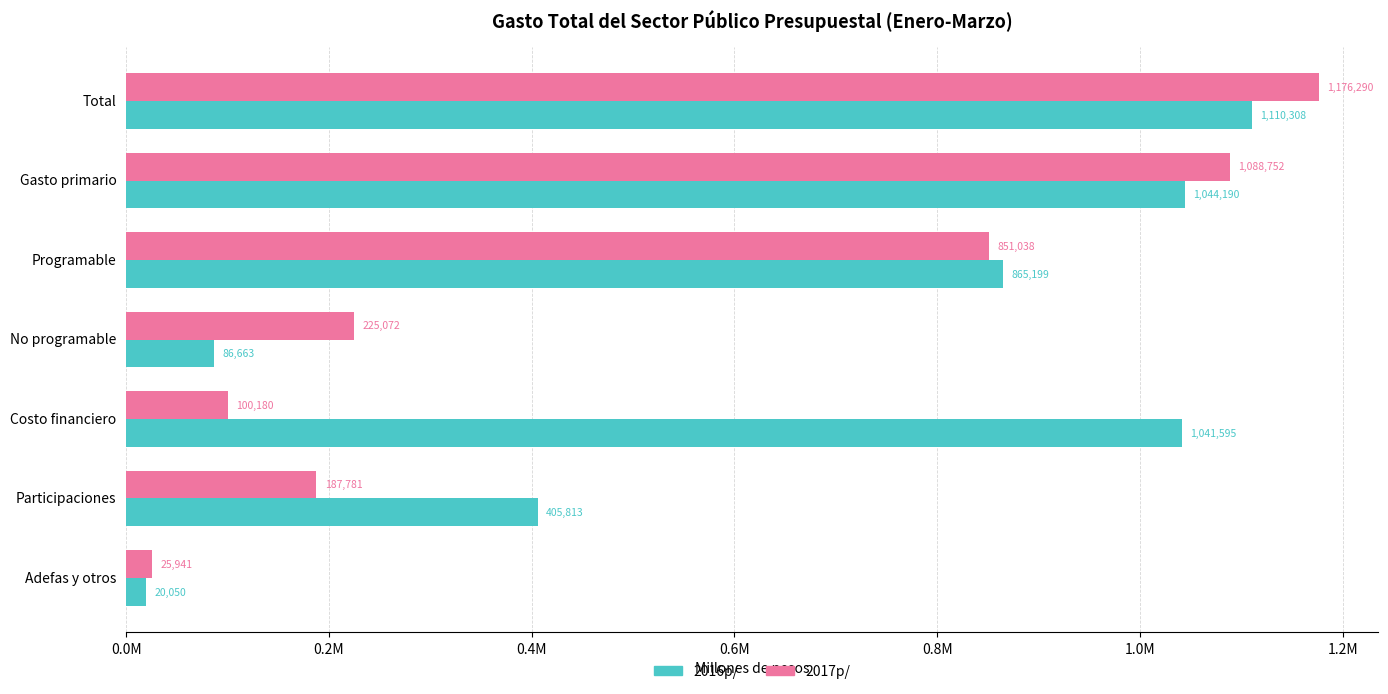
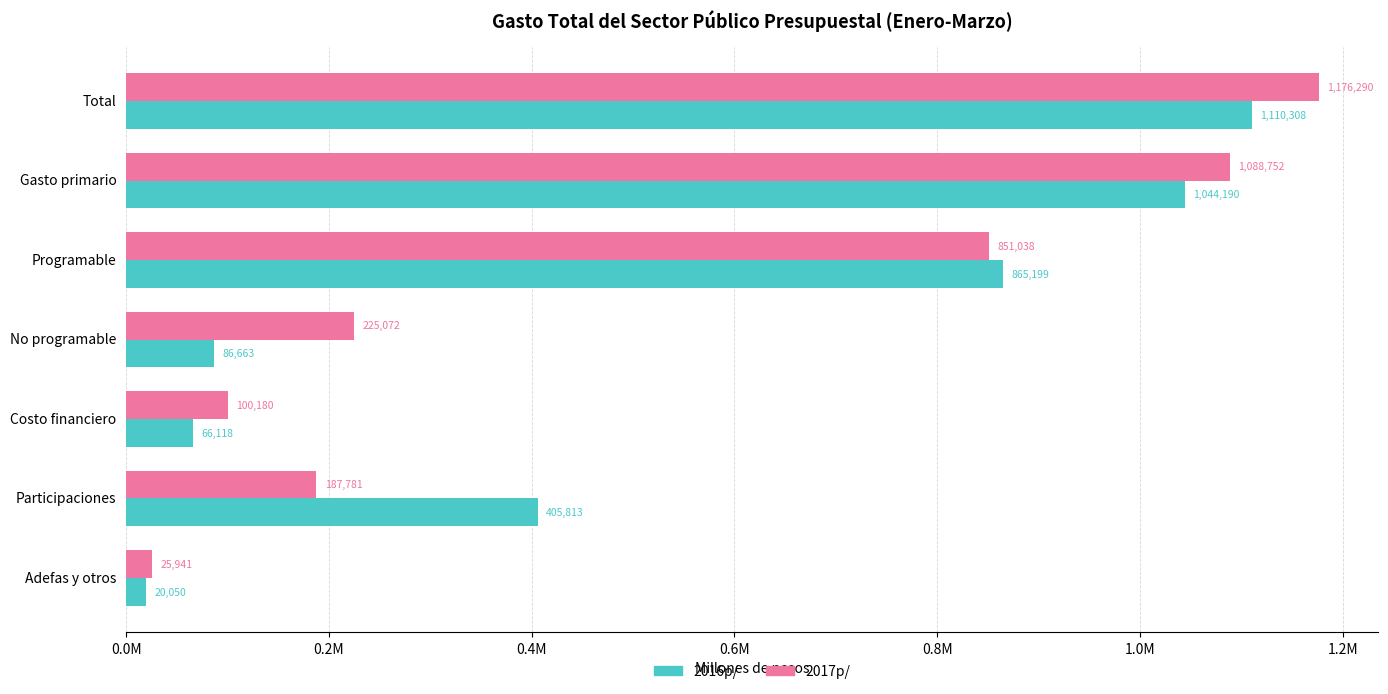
  {
    "2016p/": {
      "Total": "1,110,308",
      "Gasto primario": "1,044,190",
      "Programable": "865,199",
      "No programable": "86,663",
-     "Costo financiero": "1,041,595",
+     "Costo financiero": "66,118",
      "Participaciones": "405,813",
      "Adefas y otros": "20,050"
    },
    "2017p/": {
      "Total": "1,176,290",
      "Gasto primario": "1,088,752",
      "Programable": "851,038",
      "No programable": "225,072",
      "Costo financiero": "100,180",
      "Participaciones": "187,781",
      "Adefas y otros": "25,941"
    }
  }
